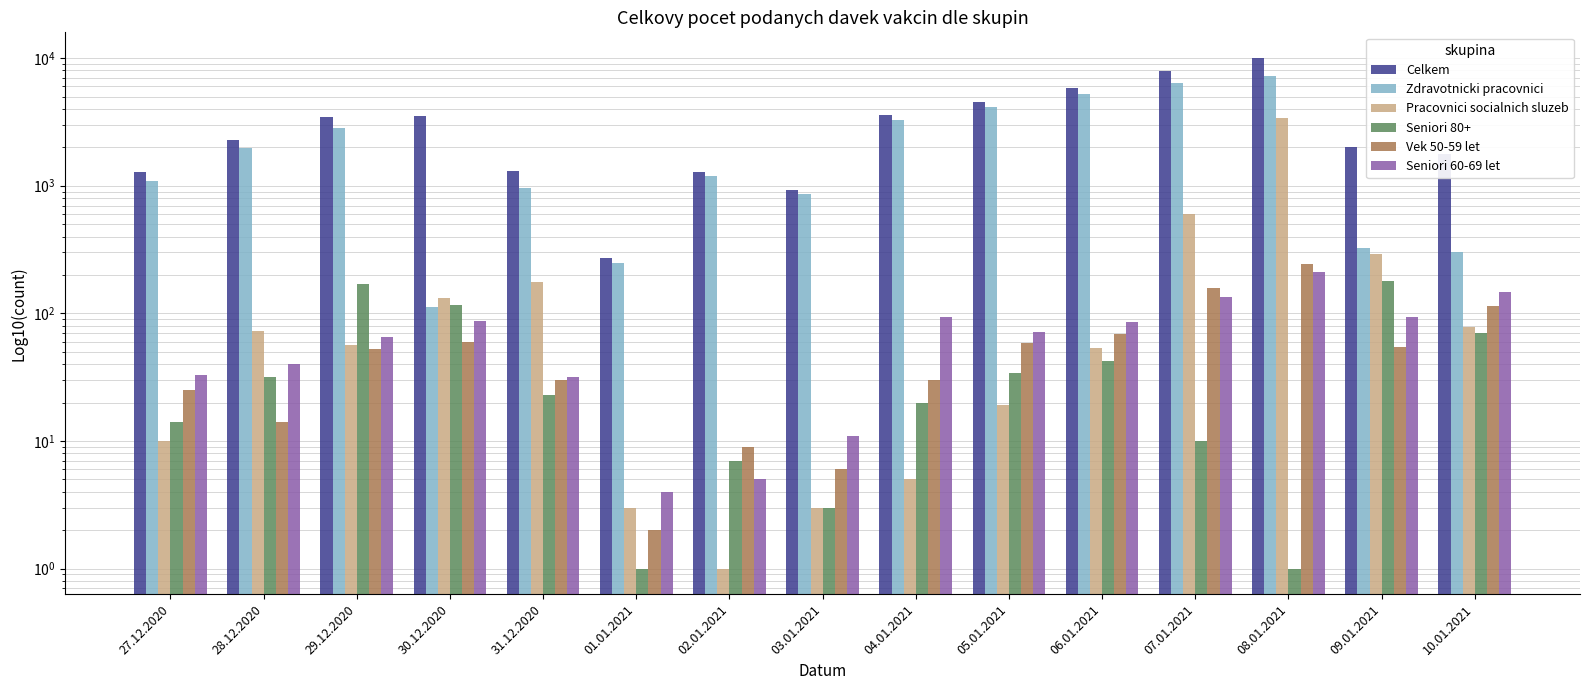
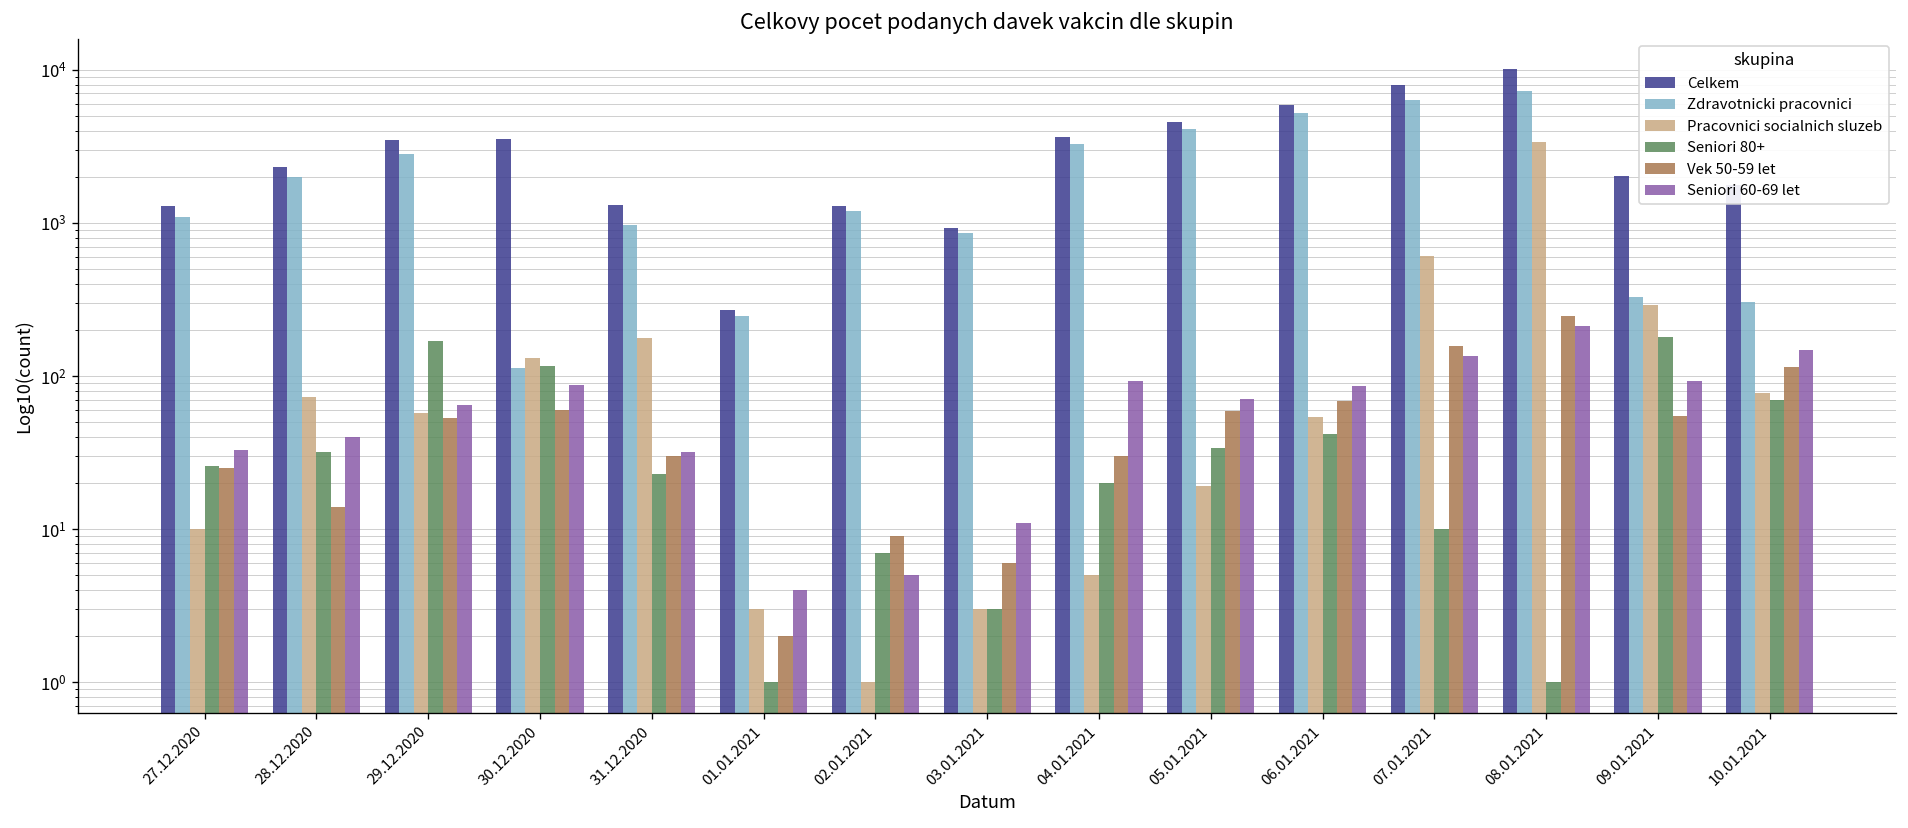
  {
    "Celkem": {
      "27.12.2020": 1300,
      "28.12.2020": 2300,
      "29.12.2020": 3500,
      "30.12.2020": 3500,
      "31.12.2020": 1300,
      "01.01.2021": 270,
      "02.01.2021": 1300,
      "03.01.2021": 900,
      "04.01.2021": 3600,
      "05.01.2021": 4500,
      "06.01.2021": 6000,
      "07.01.2021": 8000,
      "08.01.2021": 10000,
      "09.01.2021": 2000
    },
    "Zdravotnicki pracovnici": {
      "27.12.2020": 1100,
      "28.12.2020": 2000,
      "29.12.2020": 2800,
      "30.12.2020": 110,
      "31.12.2020": 1000,
      "01.01.2021": 250,
      "02.01.2021": 1200,
      "03.01.2021": 900,
      "04.01.2021": 3300,
      "05.01.2021": 4100,
      "06.01.2021": 5200,
      "07.01.2021": 6000,
      "08.01.2021": 7000,
      "09.01.2021": 330,
      "10.01.2021": 300
    },
    "Pracovnici socialnich sluzeb": {
      "27.12.2020": 10,
      "28.12.2020": 70,
      "29.12.2020": 60,
      "30.12.2020": 130,
      "31.12.2020": 180,
      "01.01.2021": 3,
      "02.01.2021": 1,
      "03.01.2021": 3,
      "04.01.2021": 5,
      "05.01.2021": 19,
      "06.01.2021": 54,
      "07.01.2021": 600,
      "08.01.2021": 3400,
      "09.01.2021": 290,
      "10.01.2021": 80
    },
    "Seniori 80+": {
-     "27.12.2020": 14,
+     "27.12.2020": 26,
      "28.12.2020": 32,
      "29.12.2020": 170,
      "30.12.2020": 120,
      "31.12.2020": 23,
      "01.01.2021": 1,
      "02.01.2021": 7,
      "03.01.2021": 3,
      "04.01.2021": 20,
      "05.01.2021": 34,
      "06.01.2021": 42,
      "07.01.2021": 10,
      "08.01.2021": 1,
      "09.01.2021": 180,
      "10.01.2021": 70
    },
    "Vek 50-59 let": {
      "27.12.2020": 25,
      "28.12.2020": 14,
      "29.12.2020": 53,
      "30.12.2020": 60,
      "31.12.2020": 30,
      "01.01.2021": 2,
      "02.01.2021": 9,
      "03.01.2021": 6,
      "04.01.2021": 30,
      "05.01.2021": 60,
      "06.01.2021": 70,
      "07.01.2021": 160,
      "08.01.2021": 250,
      "09.01.2021": 55,
      "10.01.2021": 110
    },
    "Seniori 60-69 let": {
      "27.12.2020": 33,
      "28.12.2020": 40,
      "29.12.2020": 70,
      "30.12.2020": 90,
      "31.12.2020": 32,
      "01.01.2021": 4,
      "02.01.2021": 5,
      "03.01.2021": 11,
      "04.01.2021": 90,
      "05.01.2021": 70,
      "06.01.2021": 90,
      "07.01.2021": 140,
      "08.01.2021": 210,
      "09.01.2021": 90,
      "10.01.2021": 150
    }
  }
